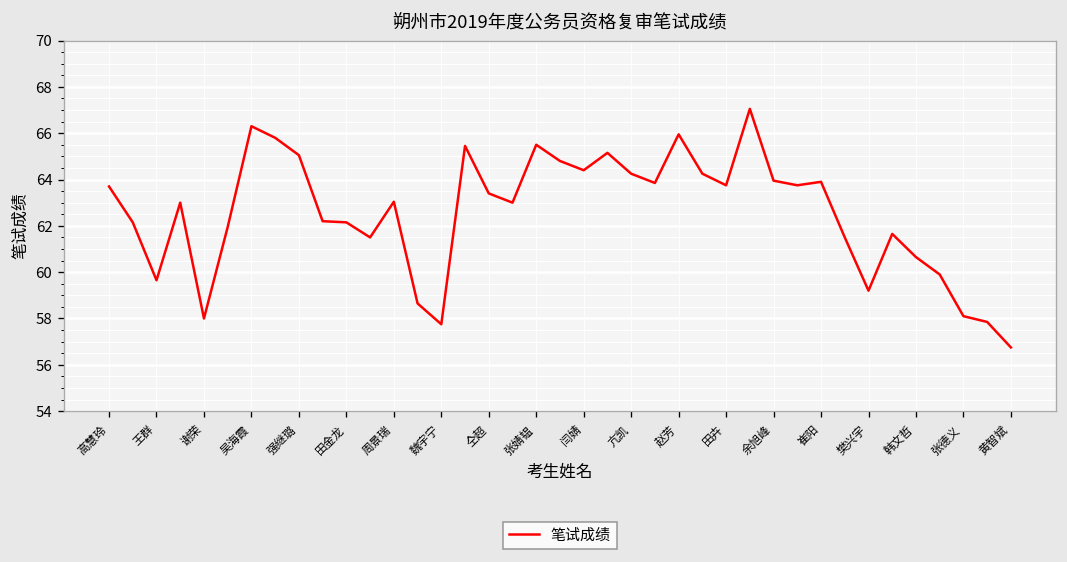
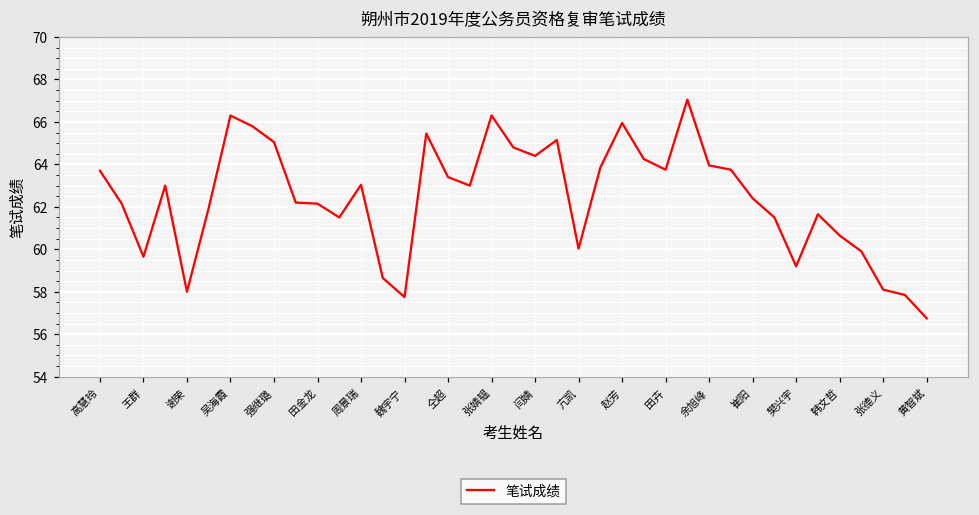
  {
    "高慧玲": 63.7,
    "王群": 59.7,
    "谢荣": 58.0,
    "吴海霞": 66.3,
    "强继璐": 65.1,
    "田金龙": 62.2,
    "周景瑞": 63.0,
    "魏宇宁": 57.8,
    "仝超": 63.4,
-   "张婧韫": 65.5,
+   "张婧韫": 66.3,
    "闫婧": 64.4,
-   "亢凯": 64.3,
+   "亢凯": 60.0,
    "赵芳": 66.0,
    "田卉": 63.8,
    "余旭峰": 64.0,
-   "崔阳": 63.9,
+   "崔阳": 62.4,
    "樊兴宇": 59.2,
    "韩文哲": 60.7,
    "张德义": 58.1,
    "黄智斌": 56.8
  }
